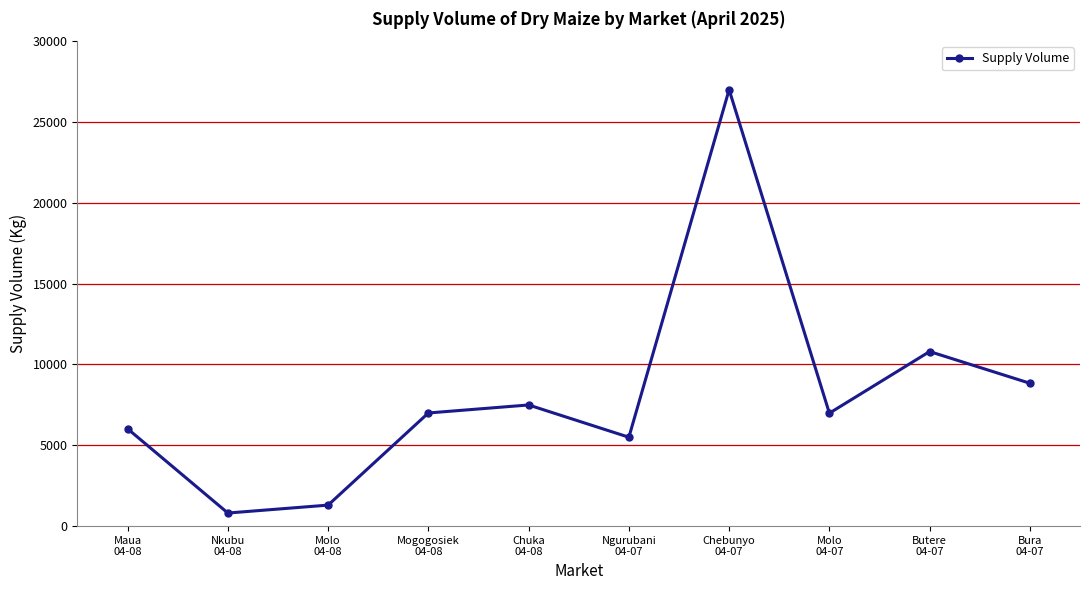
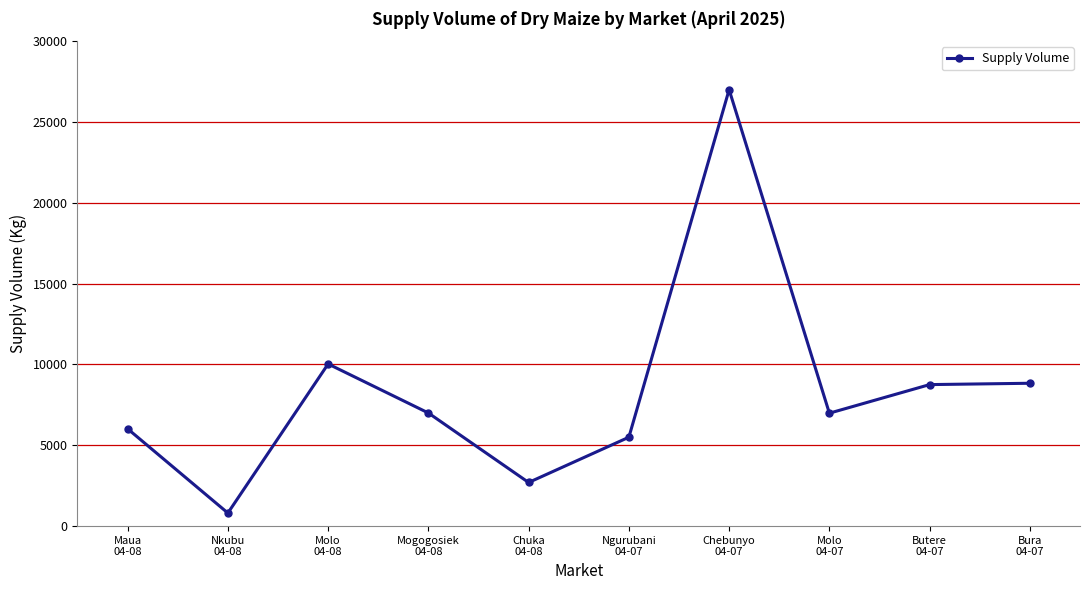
  {
    "Maua 04-08": 6000,
    "Nkubu 04-08": 800,
-   "Molo 04-08": 1300,
+   "Molo 04-08": 10000,
    "Mogogosiek 04-08": 7000,
-   "Chuka 04-08": 7500,
+   "Chuka 04-08": 2700,
    "Ngurubani 04-07": 5500,
    "Chebunyo 04-07": 27000,
    "Molo 04-07": 7000,
-   "Butere 04-07": 10800,
+   "Butere 04-07": 8800,
    "Bura 04-07": 8800
  }
